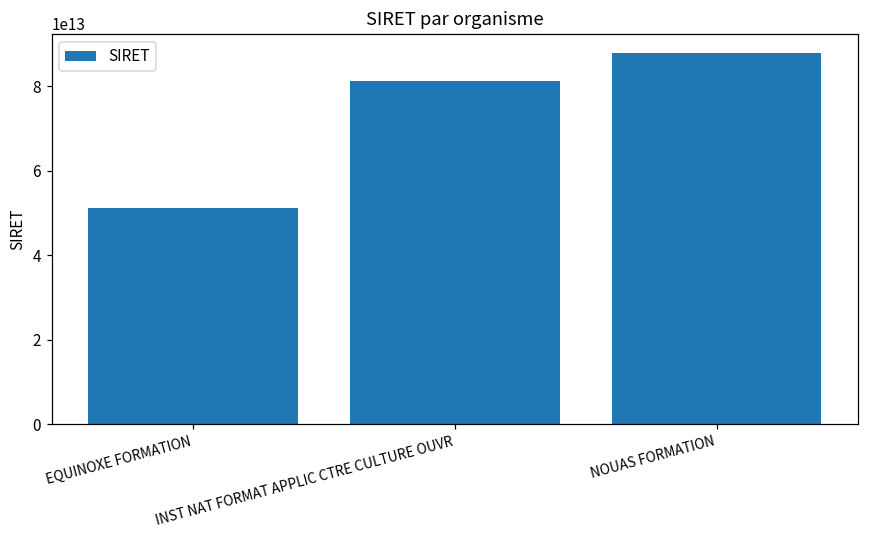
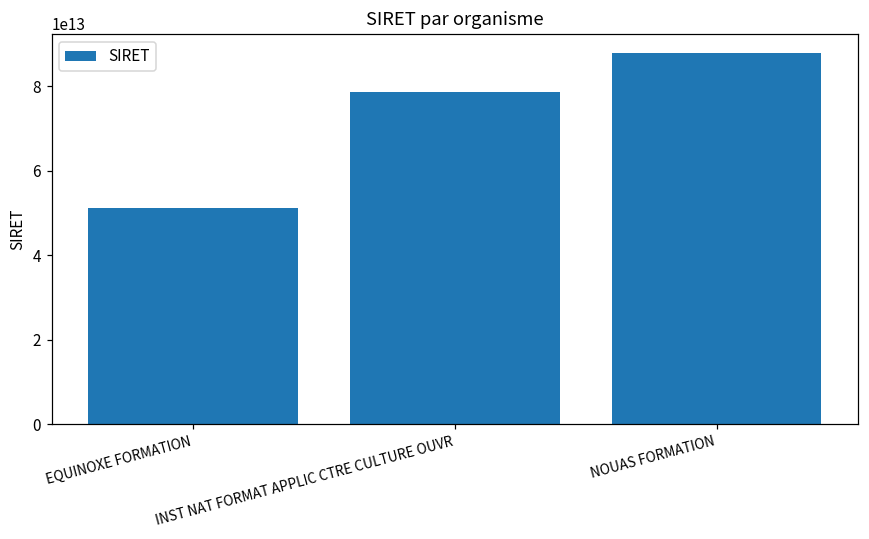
  {
    "EQUINOXE FORMATION": 51000000000000,
-   "INST NAT FORMAT APPLIC CTRE CULTURE OUVR": 81000000000000,
+   "INST NAT FORMAT APPLIC CTRE CULTURE OUVR": 79000000000000,
    "NOUAS FORMATION": 88000000000000
  }
